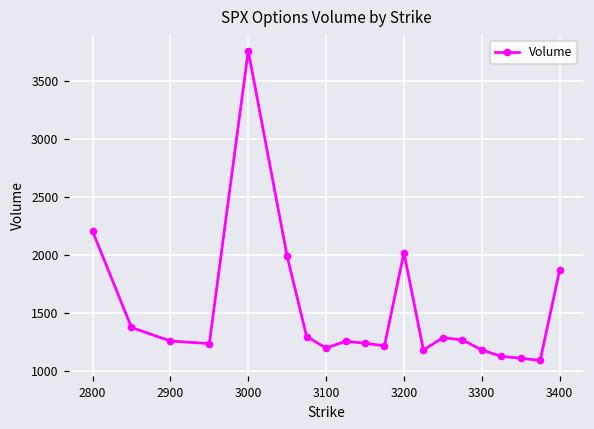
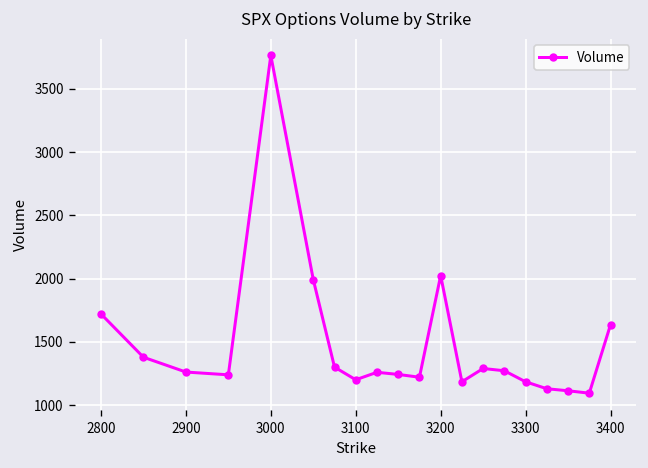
  {
-   "2800": 2210,
+   "2800": 1720,
    "2900": 1260,
    "3000": 3760,
    "3100": 1200,
    "3200": 2020,
    "3300": 1190,
-   "3400": 1870
+   "3400": 1640
  }
